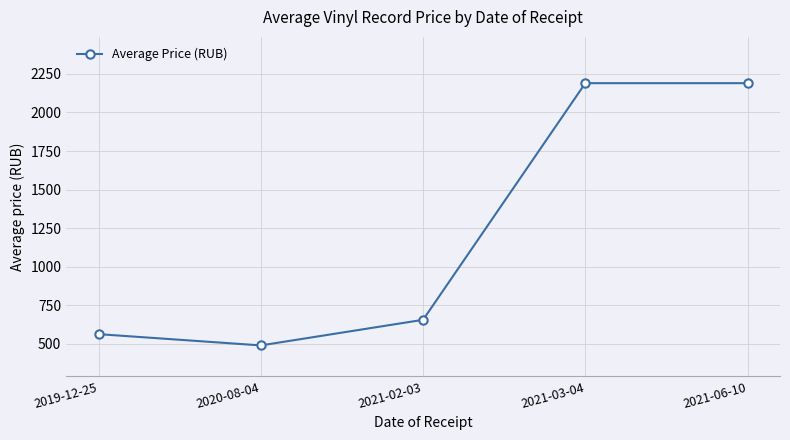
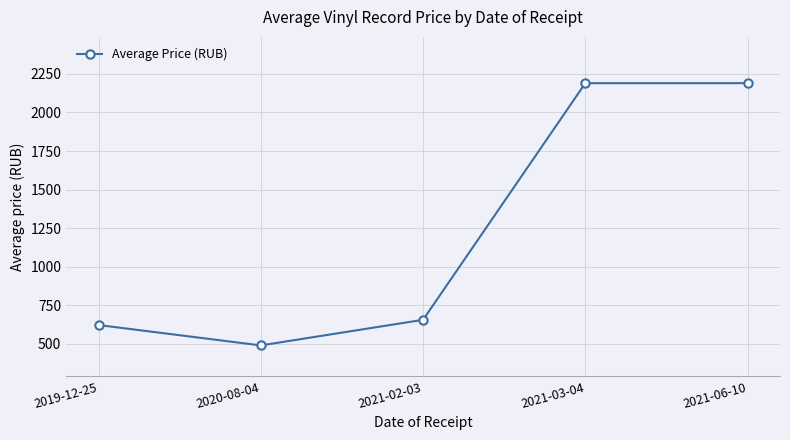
  {
-   "2019-12-25": 560,
+   "2019-12-25": 620,
    "2020-08-04": 490,
    "2021-02-03": 660,
    "2021-03-04": 2190,
    "2021-06-10": 2190
  }
